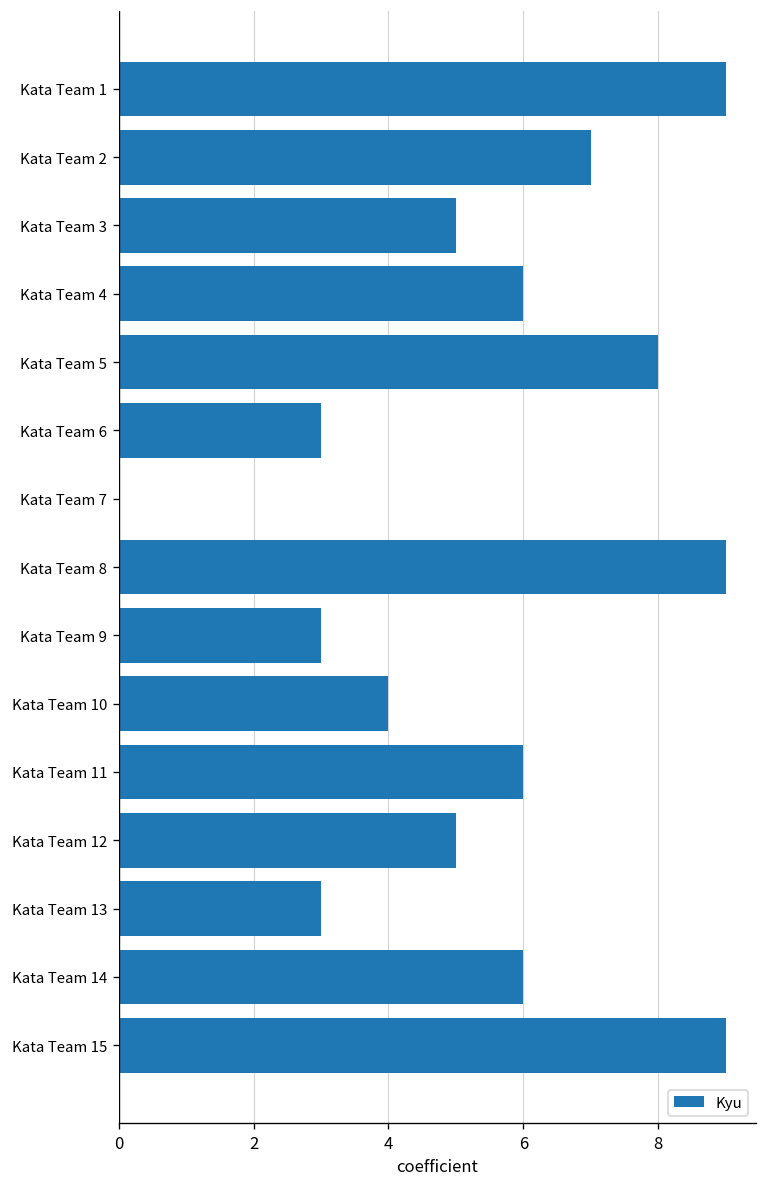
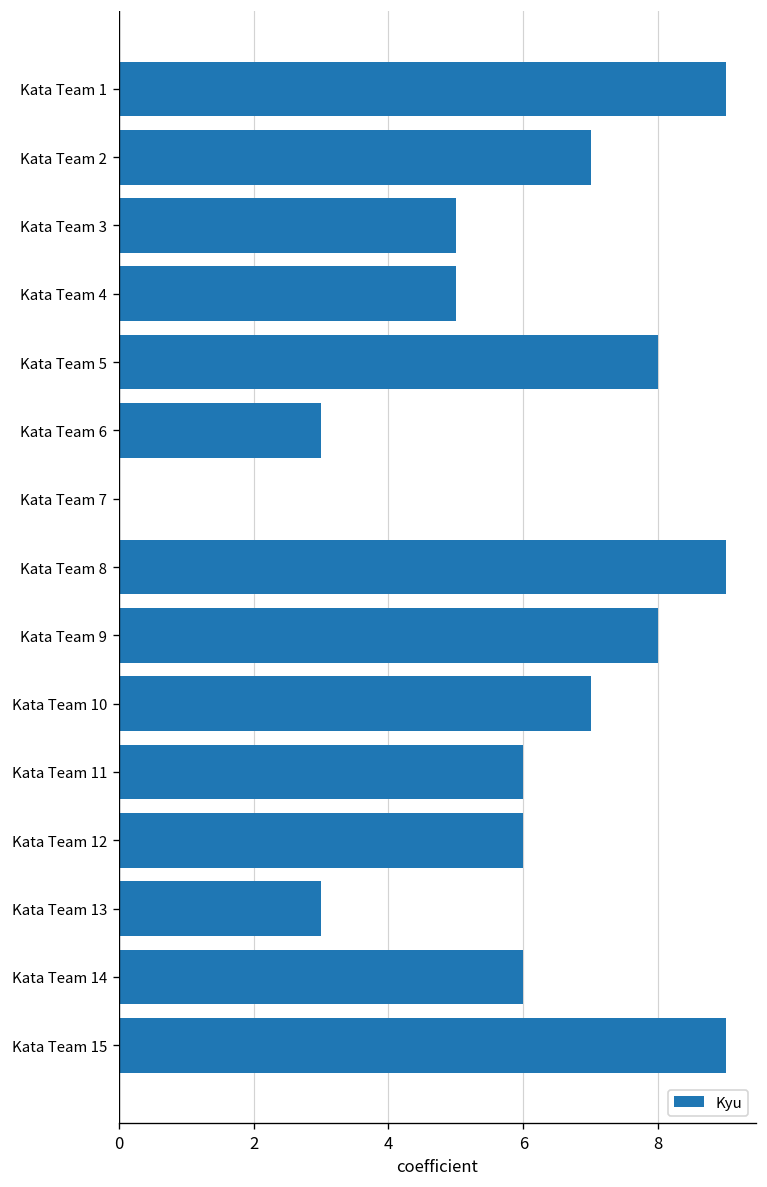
  {
    "Kata Team 1": 9,
    "Kata Team 2": 7,
    "Kata Team 3": 5,
-   "Kata Team 4": 6,
+   "Kata Team 4": 5,
    "Kata Team 5": 8,
    "Kata Team 6": 3,
    "Kata Team 7": 0,
    "Kata Team 8": 9,
-   "Kata Team 9": 3,
-   "Kata Team 10": 4,
+   "Kata Team 9": 8,
+   "Kata Team 10": 7,
    "Kata Team 11": 6,
-   "Kata Team 12": 5,
+   "Kata Team 12": 6,
    "Kata Team 13": 3,
    "Kata Team 14": 6,
    "Kata Team 15": 9
  }
